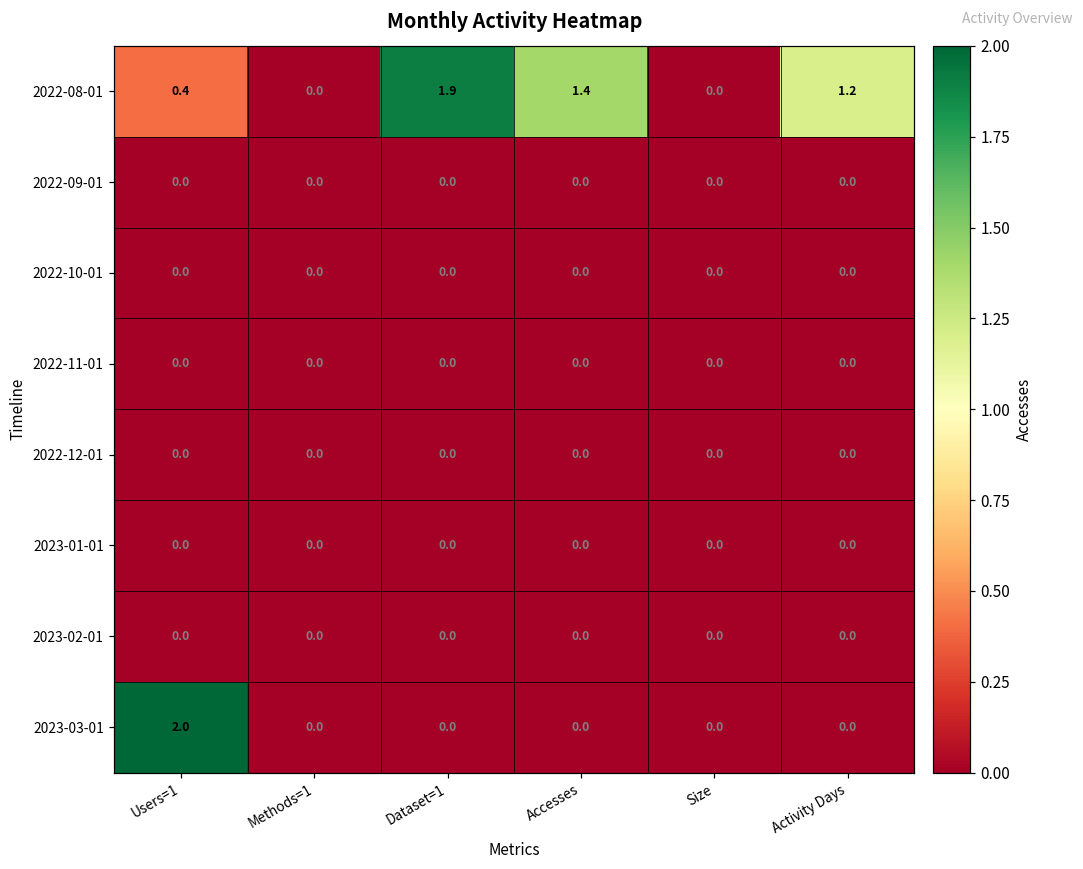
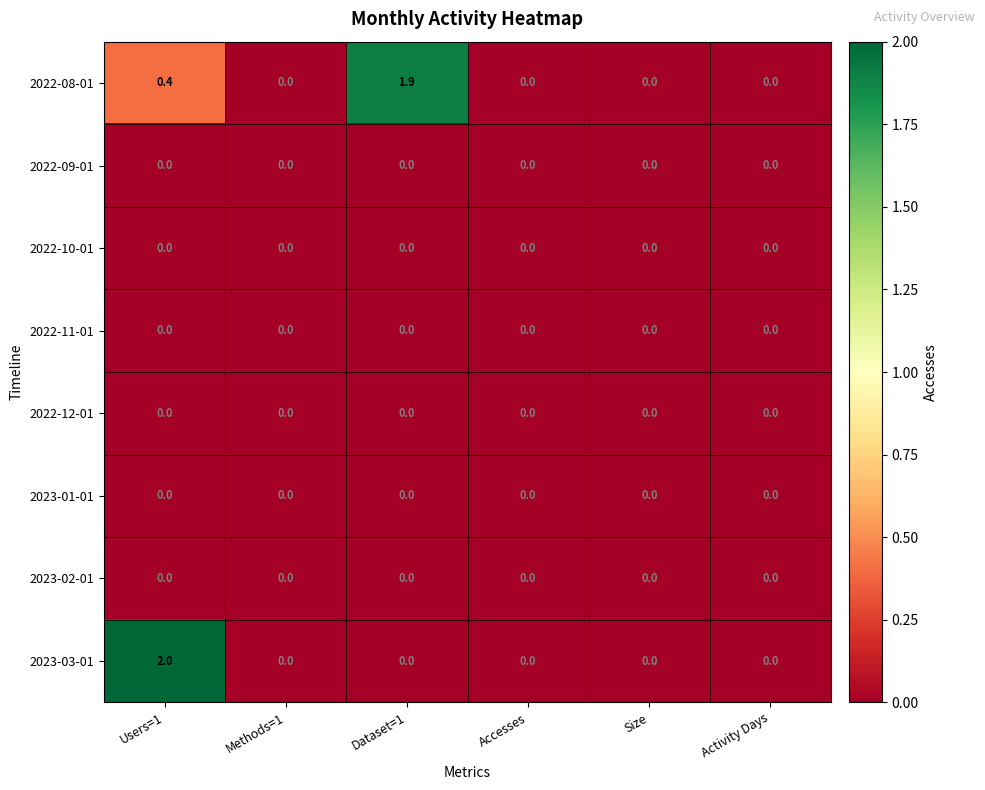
  {
    "2022-08-01": {
      "Users=1": 0.4,
      "Methods=1": 0.0,
      "Dataset=1": 1.9,
-     "Accesses": 1.4,
+     "Accesses": 0.0,
      "Size": 0.0,
-     "Activity Days": 1.2
+     "Activity Days": 0.0
    },
    "2022-09-01": {
      "Users=1": 0.0,
      "Methods=1": 0.0,
      "Dataset=1": 0.0,
      "Accesses": 0.0,
      "Size": 0.0,
      "Activity Days": 0.0
    },
    "2022-10-01": {
      "Users=1": 0.0,
      "Methods=1": 0.0,
      "Dataset=1": 0.0,
      "Accesses": 0.0,
      "Size": 0.0,
      "Activity Days": 0.0
    },
    "2022-11-01": {
      "Users=1": 0.0,
      "Methods=1": 0.0,
      "Dataset=1": 0.0,
      "Accesses": 0.0,
      "Size": 0.0,
      "Activity Days": 0.0
    },
    "2022-12-01": {
      "Users=1": 0.0,
      "Methods=1": 0.0,
      "Dataset=1": 0.0,
      "Accesses": 0.0,
      "Size": 0.0,
      "Activity Days": 0.0
    },
    "2023-01-01": {
      "Users=1": 0.0,
      "Methods=1": 0.0,
      "Dataset=1": 0.0,
      "Accesses": 0.0,
      "Size": 0.0,
      "Activity Days": 0.0
    },
    "2023-02-01": {
      "Users=1": 0.0,
      "Methods=1": 0.0,
      "Dataset=1": 0.0,
      "Accesses": 0.0,
      "Size": 0.0,
      "Activity Days": 0.0
    },
    "2023-03-01": {
      "Users=1": 2.0,
      "Methods=1": 0.0,
      "Dataset=1": 0.0,
      "Accesses": 0.0,
      "Size": 0.0,
      "Activity Days": 0.0
    }
  }
